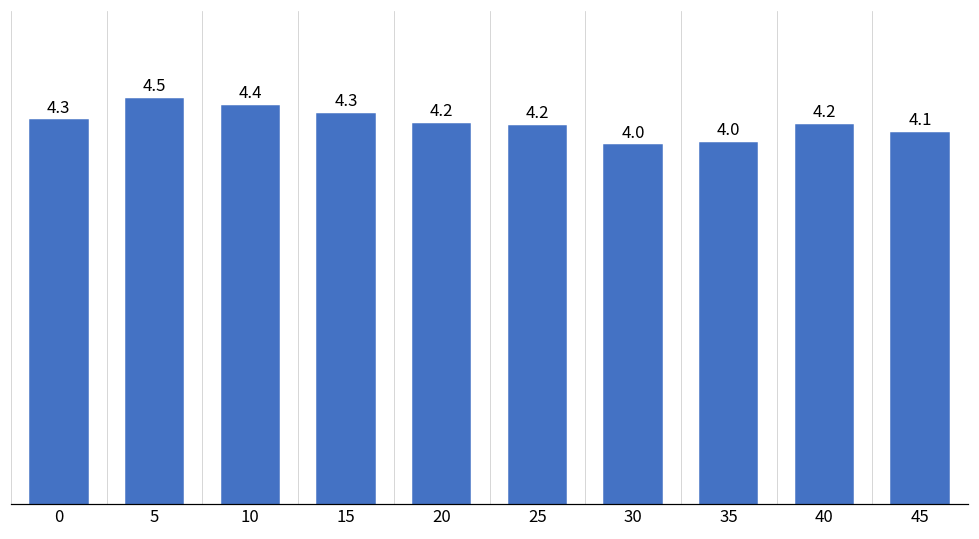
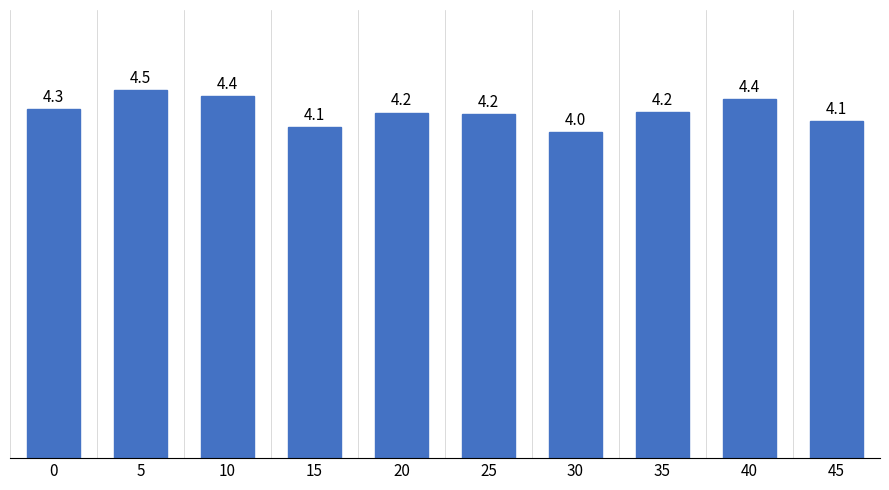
  {
    "0": 4.3,
    "5": 4.5,
    "10": 4.4,
-   "15": 4.3,
+   "15": 4.1,
    "20": 4.2,
    "25": 4.2,
    "30": 4.0,
-   "35": 4.0,
-   "40": 4.2,
+   "35": 4.2,
+   "40": 4.4,
    "45": 4.1
  }
